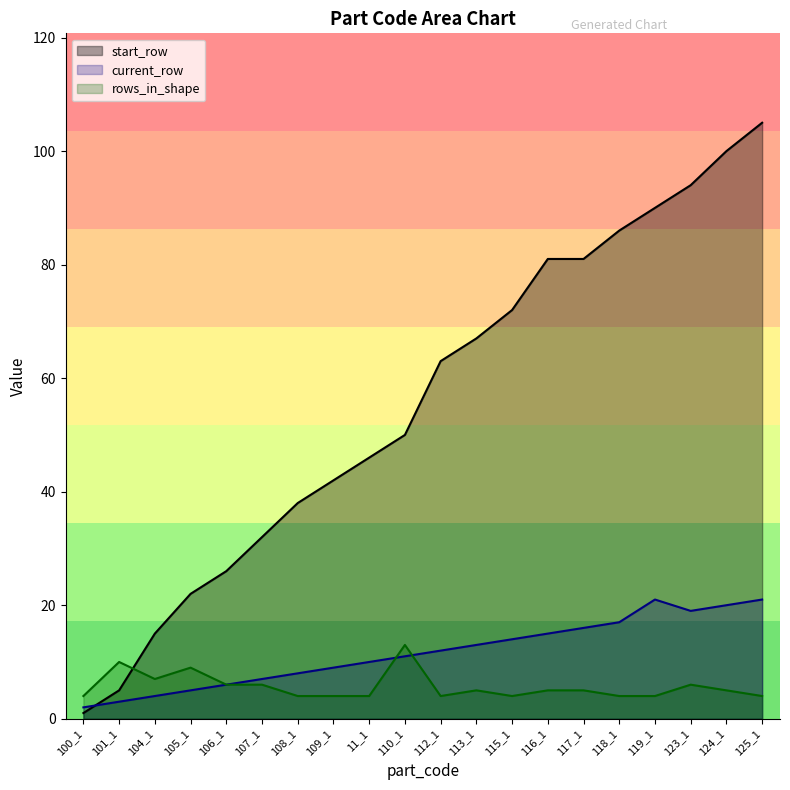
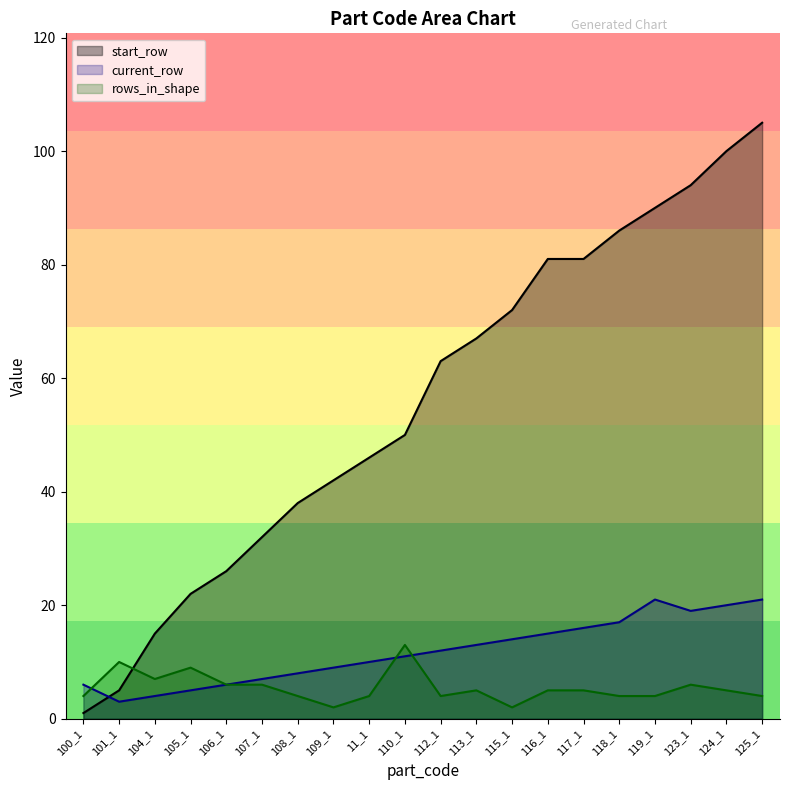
  {
    "start_row": {
      "100_1": 1,
      "101_1": 5,
      "104_1": 15,
      "105_1": 22,
      "106_1": 26,
      "107_1": 32,
      "108_1": 38,
      "109_1": 42,
      "11_1": 46,
      "110_1": 50,
      "112_1": 63,
      "113_1": 67,
      "115_1": 72,
      "116_1": 81,
      "117_1": 81,
      "118_1": 86,
      "119_1": 90,
      "123_1": 94,
      "124_1": 100,
      "125_1": 105
    },
    "current_row": {
-     "100_1": 2,
+     "100_1": 6,
      "101_1": 3,
      "104_1": 4,
      "105_1": 5,
      "107_1": 7,
      "108_1": 8,
      "109_1": 9,
      "11_1": 10,
      "110_1": 11,
      "112_1": 12,
      "113_1": 13,
      "115_1": 14,
      "116_1": 15,
      "117_1": 16,
      "118_1": 17,
      "119_1": 21,
      "123_1": 19,
      "124_1": 20,
      "125_1": 21
    },
    "rows_in_shape": {
      "100_1": 4,
      "101_1": 10,
      "104_1": 7,
      "105_1": 9,
      "107_1": 6,
      "108_1": 4,
-     "109_1": 4,
+     "109_1": 2,
      "11_1": 4,
      "110_1": 13,
      "112_1": 4,
      "113_1": 5,
-     "115_1": 4,
+     "115_1": 2,
      "116_1": 5,
      "117_1": 5,
      "118_1": 4,
      "119_1": 4,
      "123_1": 6,
      "124_1": 5,
      "125_1": 4
    }
  }
